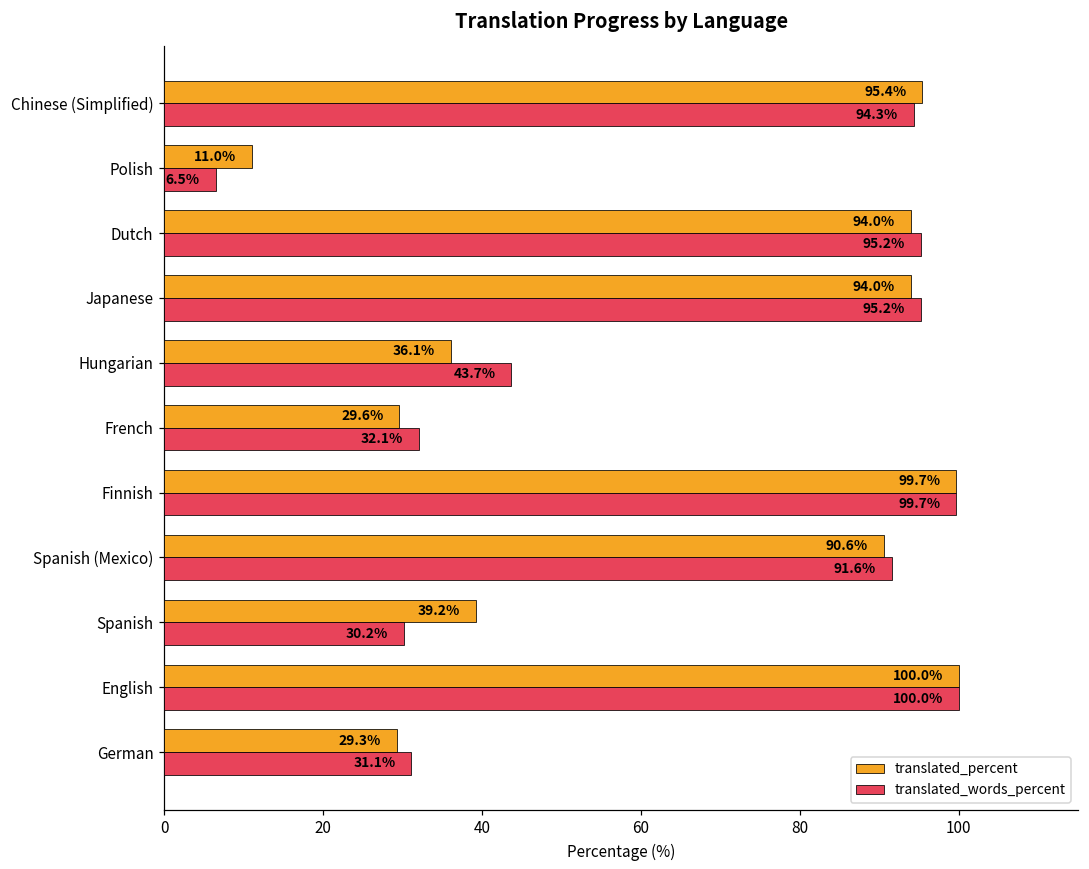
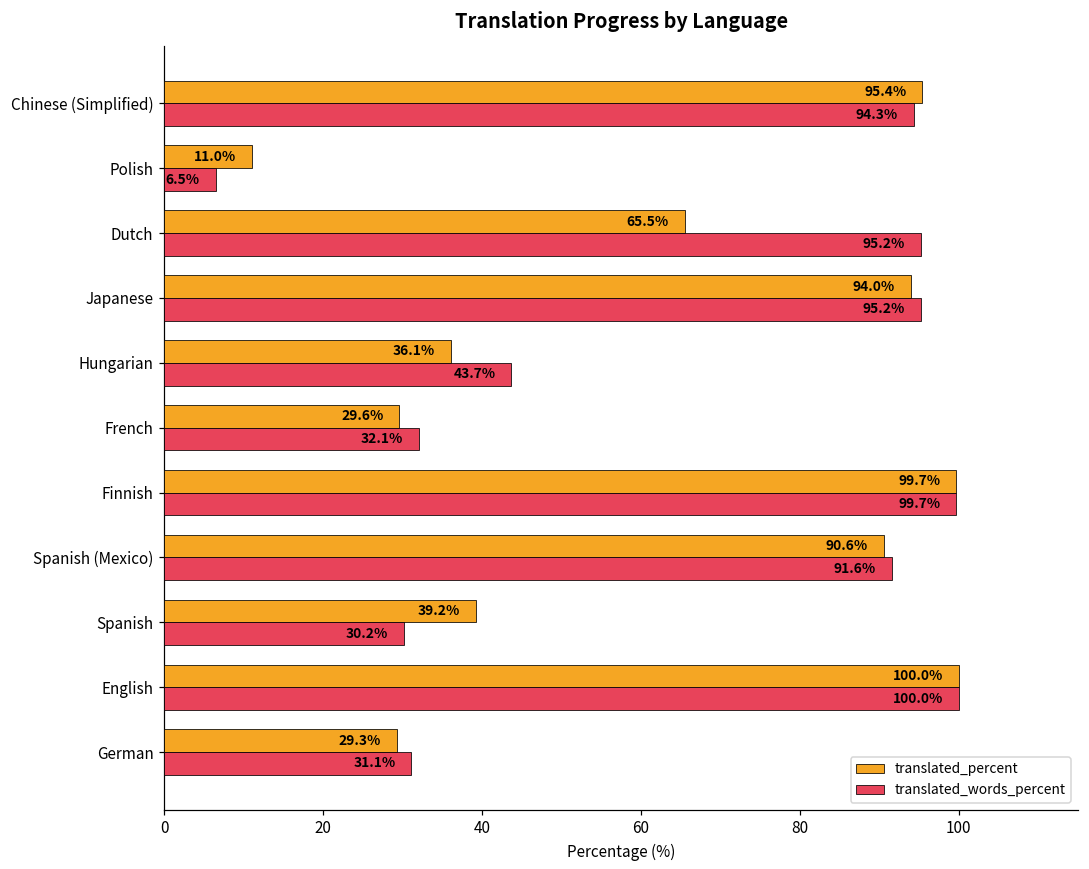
  {
    "translated_percent": {
      "Chinese (Simplified)": "95.4%",
      "Polish": "11.0%",
-     "Dutch": "94.0%",
+     "Dutch": "65.5%",
      "Japanese": "94.0%",
      "Hungarian": "36.1%",
      "French": "29.6%",
      "Finnish": "99.7%",
      "Spanish (Mexico)": "90.6%",
      "Spanish": "39.2%",
      "English": "100.0%",
      "German": "29.3%"
    },
    "translated_words_percent": {
      "Chinese (Simplified)": "94.3%",
      "Polish": "6.5%",
      "Dutch": "95.2%",
      "Japanese": "95.2%",
      "Hungarian": "43.7%",
      "French": "32.1%",
      "Finnish": "99.7%",
      "Spanish (Mexico)": "91.6%",
      "Spanish": "30.2%",
      "English": "100.0%",
      "German": "31.1%"
    }
  }
